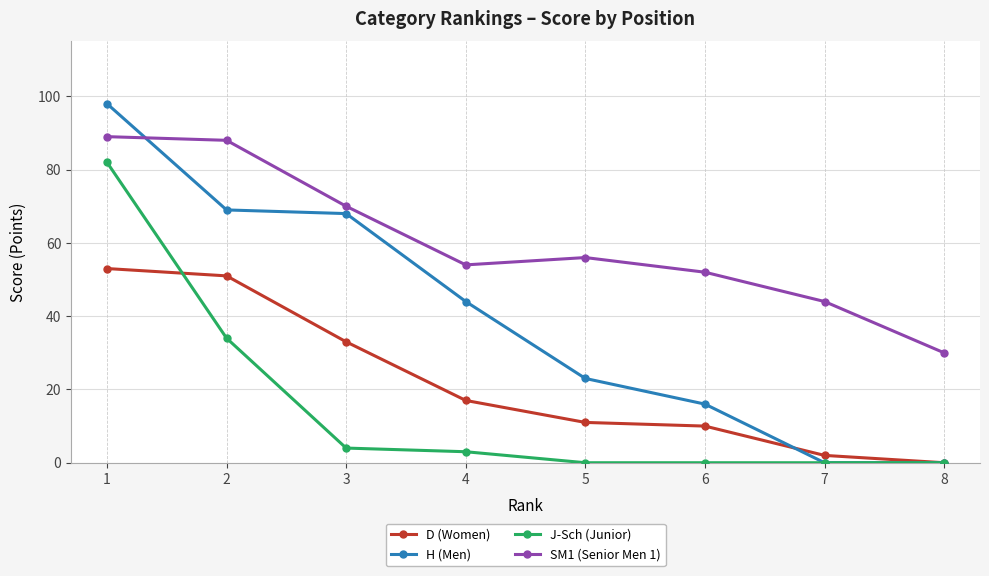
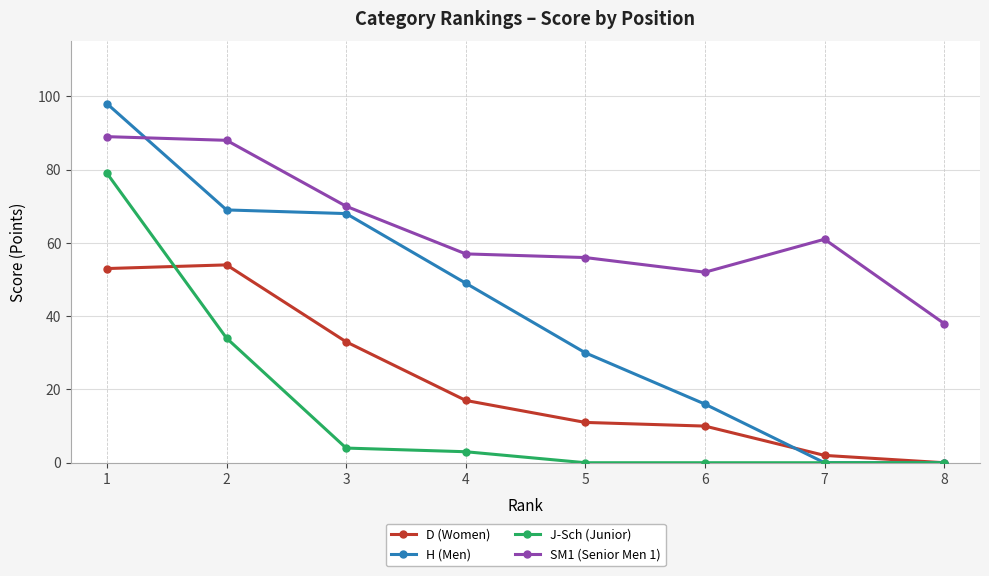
  {
    "D (Women)": {
      "1": 53,
-     "2": 51,
+     "2": 54,
      "3": 33,
      "4": 17,
      "5": 11,
      "6": 10,
      "7": 2
    },
    "H (Men)": {
      "1": 98,
      "2": 69,
      "3": 68,
-     "4": 44,
-     "5": 23,
+     "4": 49,
+     "5": 30,
      "6": 16
    },
    "J-Sch (Junior)": {
-     "1": 82,
+     "1": 79,
      "2": 34,
      "3": 4,
      "4": 3,
      "5": 0,
      "6": 0
    },
    "SM1 (Senior Men 1)": {
      "1": 89,
      "2": 88,
      "3": 70,
-     "4": 54,
+     "4": 57,
      "5": 56,
      "6": 52,
-     "7": 44,
-     "8": 30
+     "7": 61,
+     "8": 38
    }
  }
